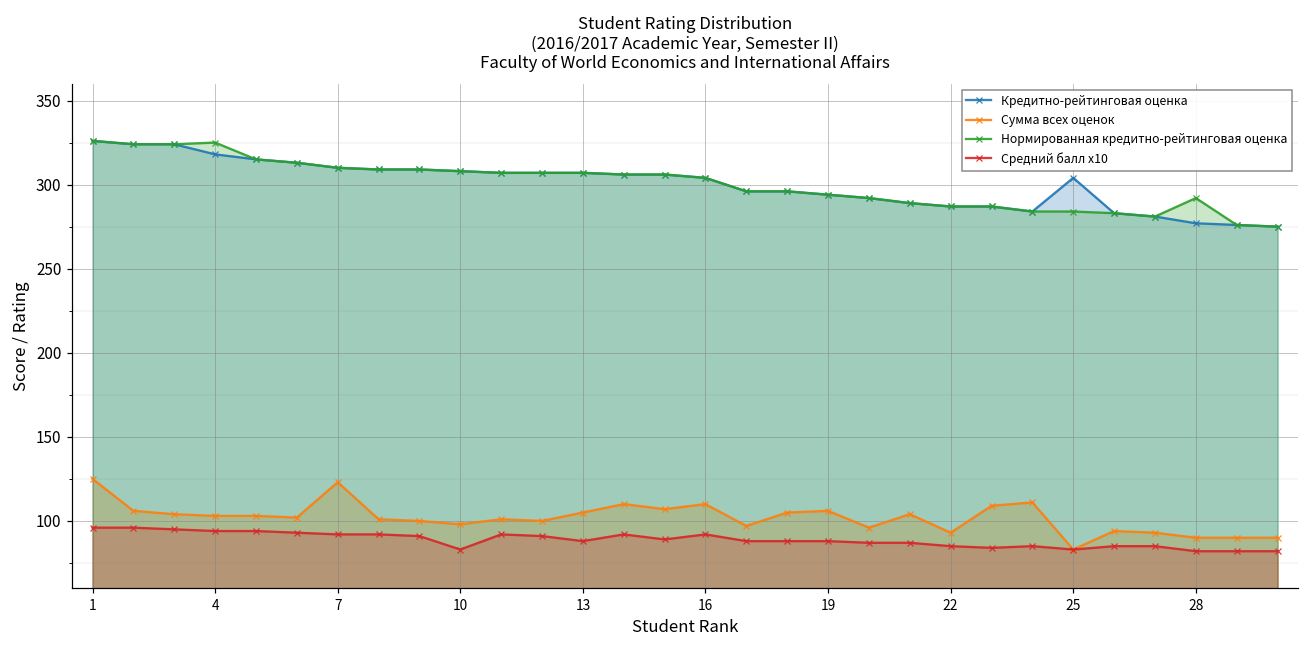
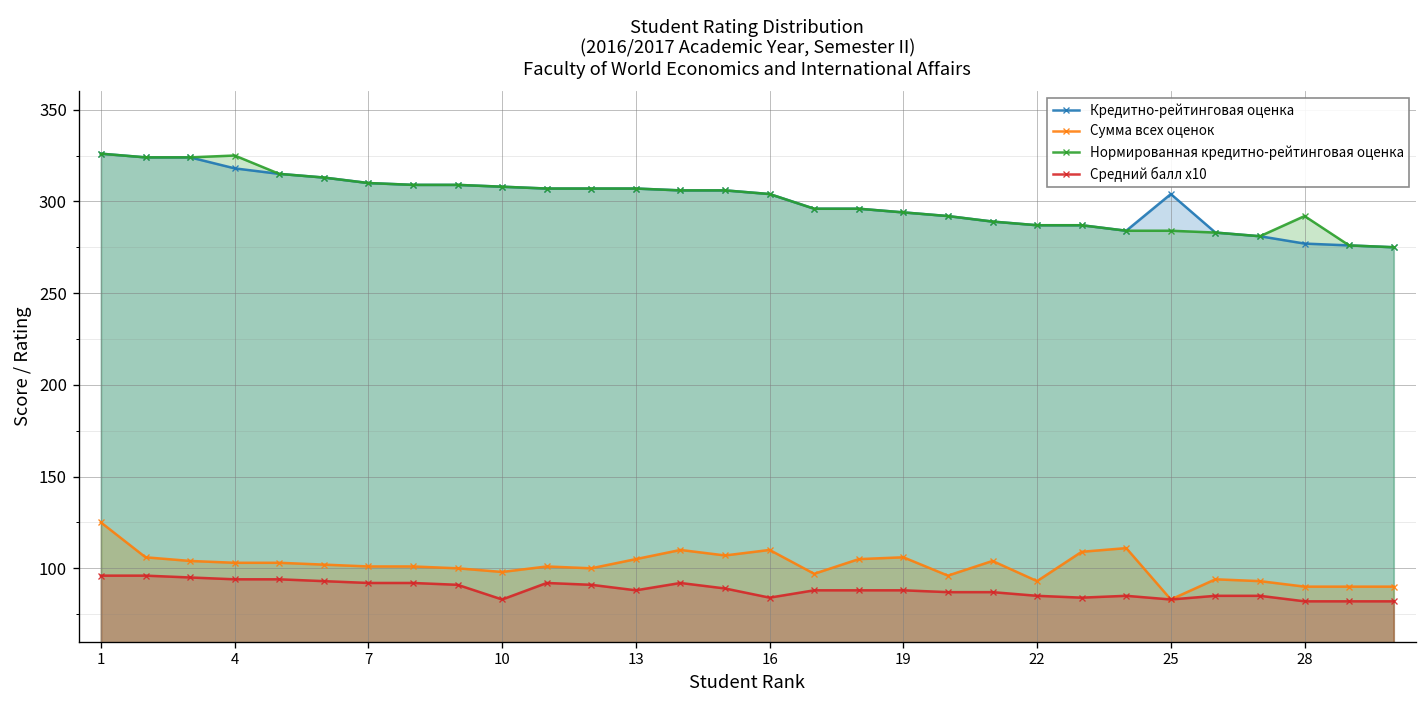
  {
    "Кредитно-рейтинговая оценка": {
      "4": 318,
      "25": 304,
      "28": 277
    },
    "Сумма всех оценок": {
      "1": 125,
      "4": 103,
-     "7": 123,
+     "7": 101,
      "10": 98,
      "13": 105,
      "16": 110,
      "19": 106,
      "22": 93,
      "28": 90
    },
    "Нормированная кредитно-рейтинговая оценка": {
      "4": 325,
      "25": 284,
      "28": 292
    },
    "Средний балл x10": {
      "1": 96,
      "4": 94,
      "7": 92,
      "10": 83,
      "13": 88,
-     "16": 92,
+     "16": 84,
      "19": 88,
      "22": 85,
      "28": 82
    }
  }
